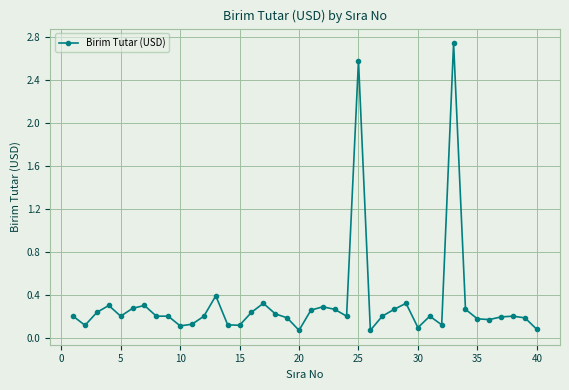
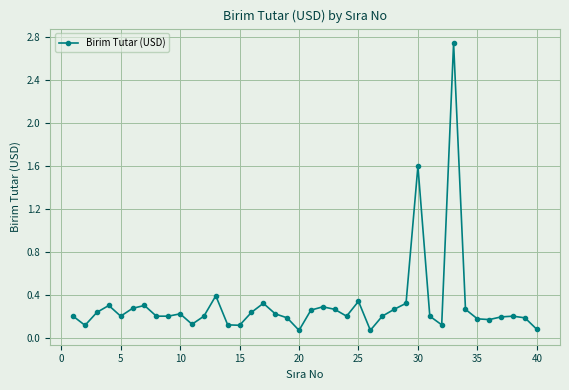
  {
    "5": 0.21,
-   "10": 0.12,
+   "10": 0.23,
    "15": 0.12,
    "20": 0.07,
-   "25": 2.58,
-   "30": 0.1,
+   "25": 0.34,
+   "30": 1.6,
    "35": 0.18,
    "40": 0.08
  }
